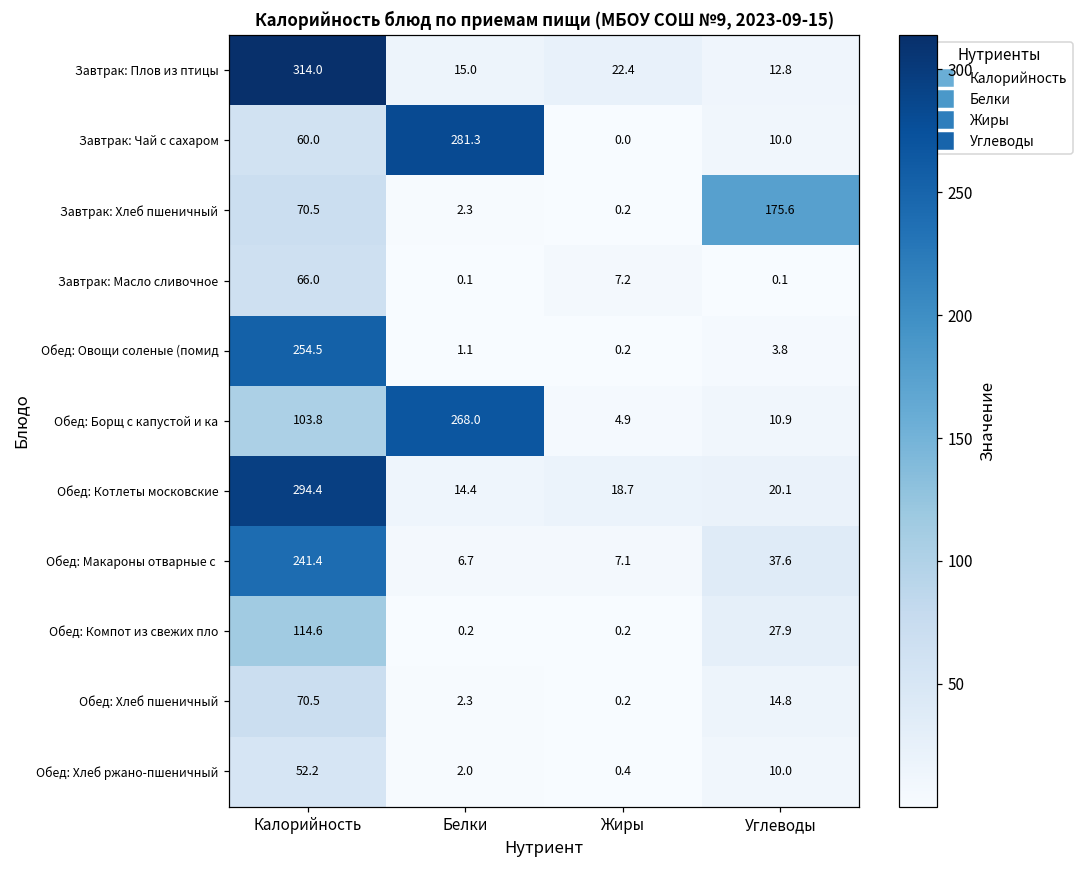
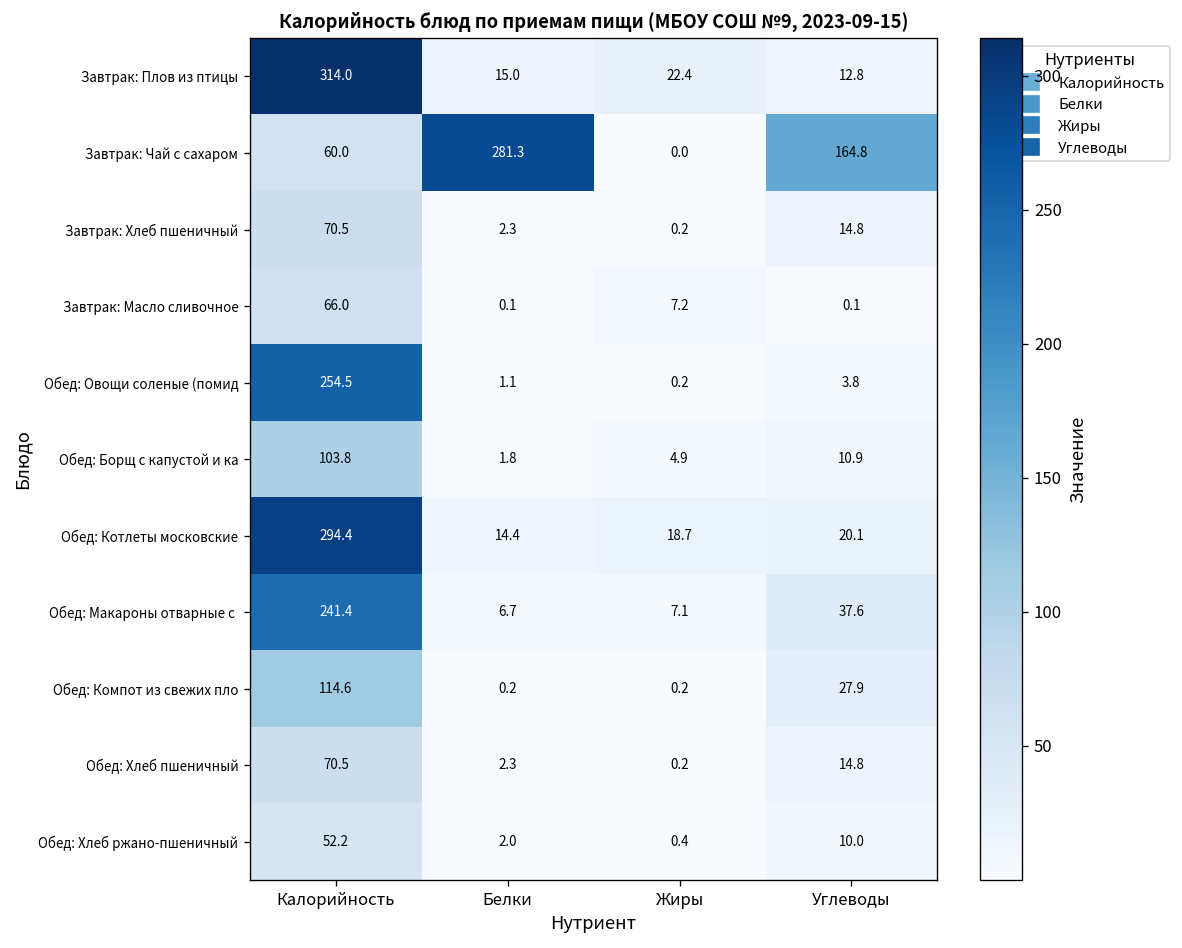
  {
    "Завтрак: Плов из птицы": {
      "Калорийность": 314.0,
      "Белки": 15.0,
      "Жиры": 22.4,
      "Углеводы": 12.8
    },
    "Завтрак: Чай с сахаром": {
      "Калорийность": 60.0,
      "Белки": 281.3,
      "Жиры": 0.0,
-     "Углеводы": 10.0
+     "Углеводы": 164.8
    },
    "Завтрак: Хлеб пшеничный": {
      "Калорийность": 70.5,
      "Белки": 2.3,
      "Жиры": 0.2,
-     "Углеводы": 175.6
+     "Углеводы": 14.8
    },
    "Завтрак: Масло сливочное": {
      "Калорийность": 66.0,
      "Белки": 0.1,
      "Жиры": 7.2,
      "Углеводы": 0.1
    },
    "Обед: Овощи соленые (помид": {
      "Калорийность": 254.5,
      "Белки": 1.1,
      "Жиры": 0.2,
      "Углеводы": 3.8
    },
    "Обед: Борщ с капустой и ка": {
      "Калорийность": 103.8,
-     "Белки": 268.0,
+     "Белки": 1.8,
      "Жиры": 4.9,
      "Углеводы": 10.9
    },
    "Обед: Котлеты московские": {
      "Калорийность": 294.4,
      "Белки": 14.4,
      "Жиры": 18.7,
      "Углеводы": 20.1
    },
    "Обед: Макароны отварные с": {
      "Калорийность": 241.4,
      "Белки": 6.7,
      "Жиры": 7.1,
      "Углеводы": 37.6
    },
    "Обед: Компот из свежих пло": {
      "Калорийность": 114.6,
      "Белки": 0.2,
      "Жиры": 0.2,
      "Углеводы": 27.9
    },
    "Обед: Хлеб пшеничный": {
      "Калорийность": 70.5,
      "Белки": 2.3,
      "Жиры": 0.2,
      "Углеводы": 14.8
    },
    "Обед: Хлеб ржано-пшеничный": {
      "Калорийность": 52.2,
      "Белки": 2.0,
      "Жиры": 0.4,
      "Углеводы": 10.0
    }
  }
